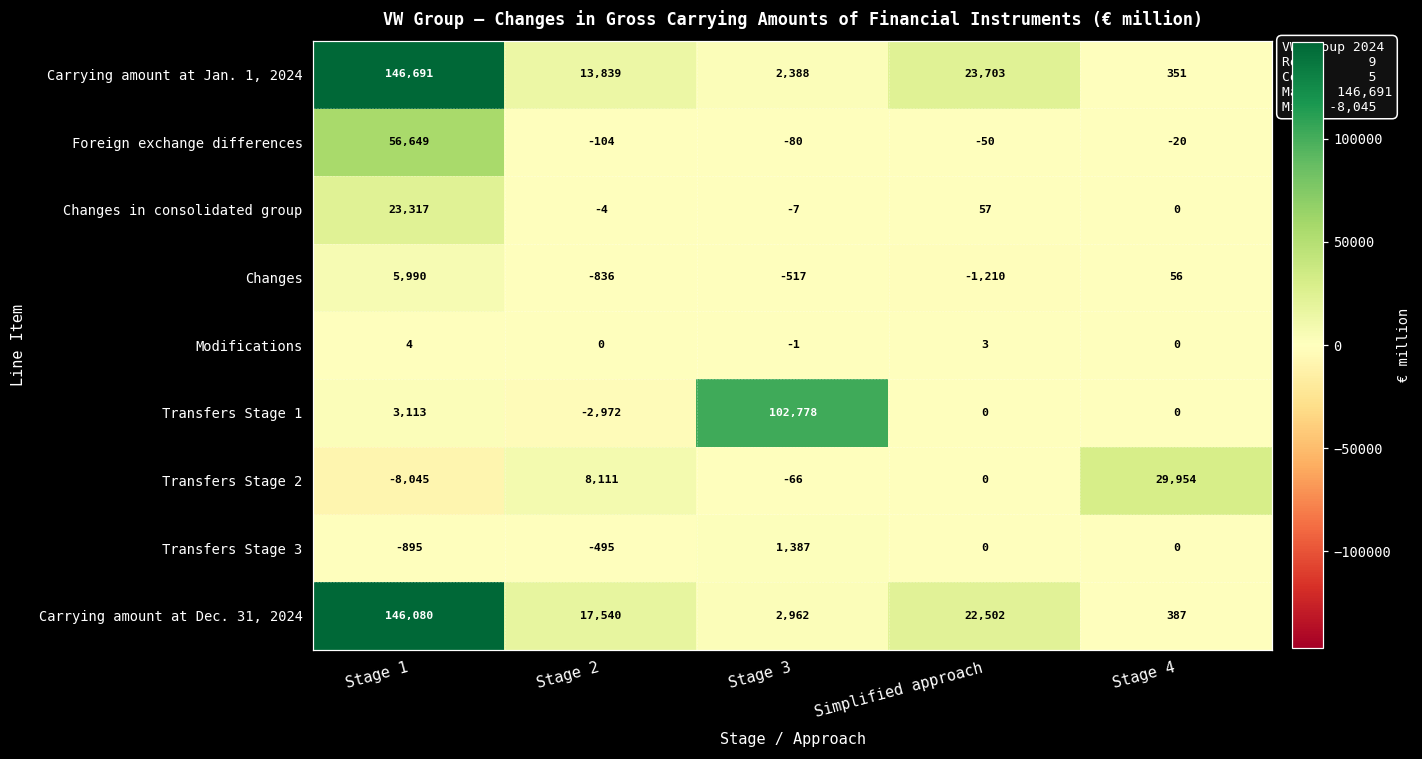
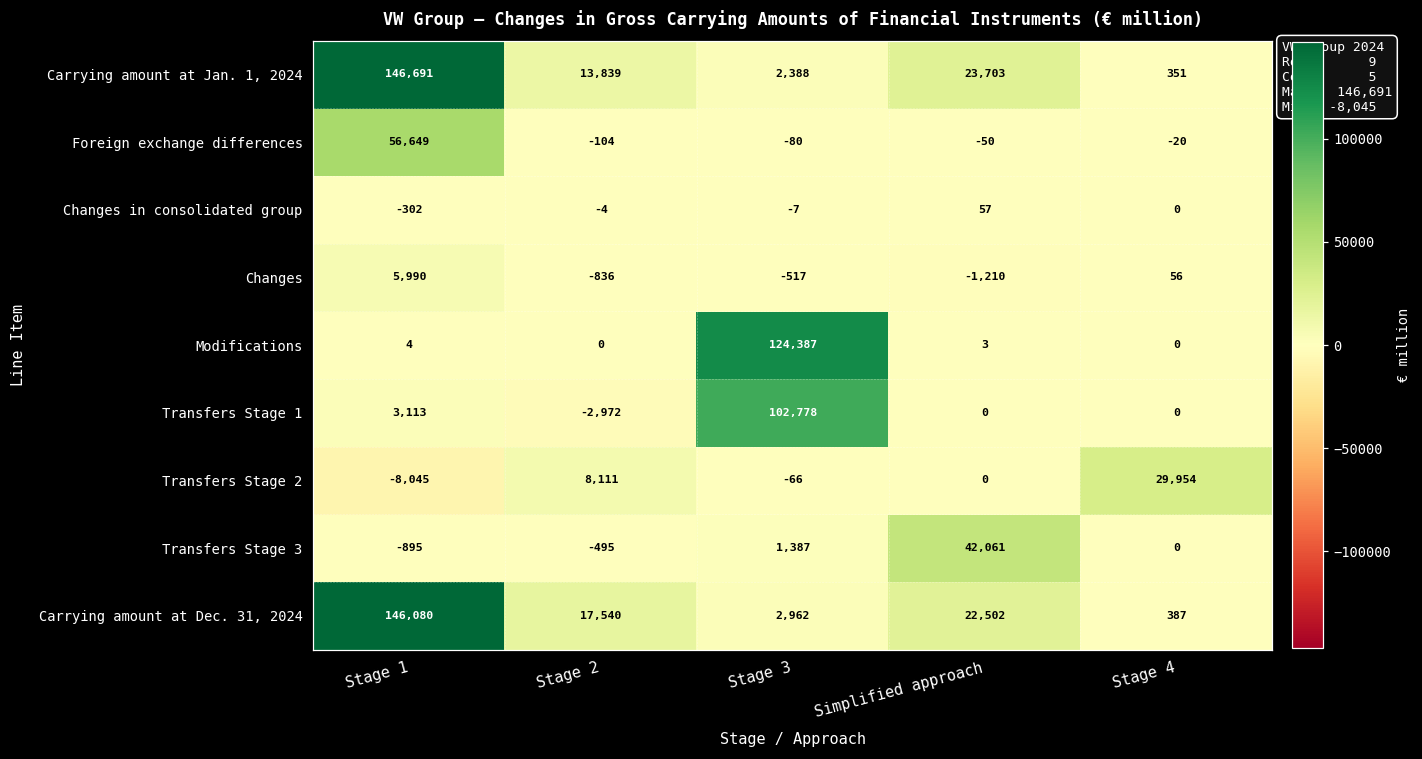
  {
    "Carrying amount at Jan. 1, 2024": {
      "Stage 1": "146,691",
      "Stage 2": "13,839",
      "Stage 3": "2,388",
      "Simplified approach": "23,703",
      "Stage 4": "351"
    },
    "Foreign exchange differences": {
      "Stage 1": "56,649",
      "Stage 2": "-104",
      "Stage 3": "-80",
      "Simplified approach": "-50",
      "Stage 4": "-20"
    },
    "Changes in consolidated group": {
-     "Stage 1": "23,317",
+     "Stage 1": "-302",
      "Stage 2": "-4",
      "Stage 3": "-7",
      "Simplified approach": "57",
      "Stage 4": "0"
    },
    "Changes": {
      "Stage 1": "5,990",
      "Stage 2": "-836",
      "Stage 3": "-517",
      "Simplified approach": "-1,210",
      "Stage 4": "56"
    },
    "Modifications": {
      "Stage 1": "4",
      "Stage 2": "0",
-     "Stage 3": "-1",
+     "Stage 3": "124,387",
      "Simplified approach": "3",
      "Stage 4": "0"
    },
    "Transfers Stage 1": {
      "Stage 1": "3,113",
      "Stage 2": "-2,972",
      "Stage 3": "102,778",
      "Simplified approach": "0",
      "Stage 4": "0"
    },
    "Transfers Stage 2": {
      "Stage 1": "-8,045",
      "Stage 2": "8,111",
      "Stage 3": "-66",
      "Simplified approach": "0",
      "Stage 4": "29,954"
    },
    "Transfers Stage 3": {
      "Stage 1": "-895",
      "Stage 2": "-495",
      "Stage 3": "1,387",
-     "Simplified approach": "0",
+     "Simplified approach": "42,061",
      "Stage 4": "0"
    },
    "Carrying amount at Dec. 31, 2024": {
      "Stage 1": "146,080",
      "Stage 2": "17,540",
      "Stage 3": "2,962",
      "Simplified approach": "22,502",
      "Stage 4": "387"
    }
  }
